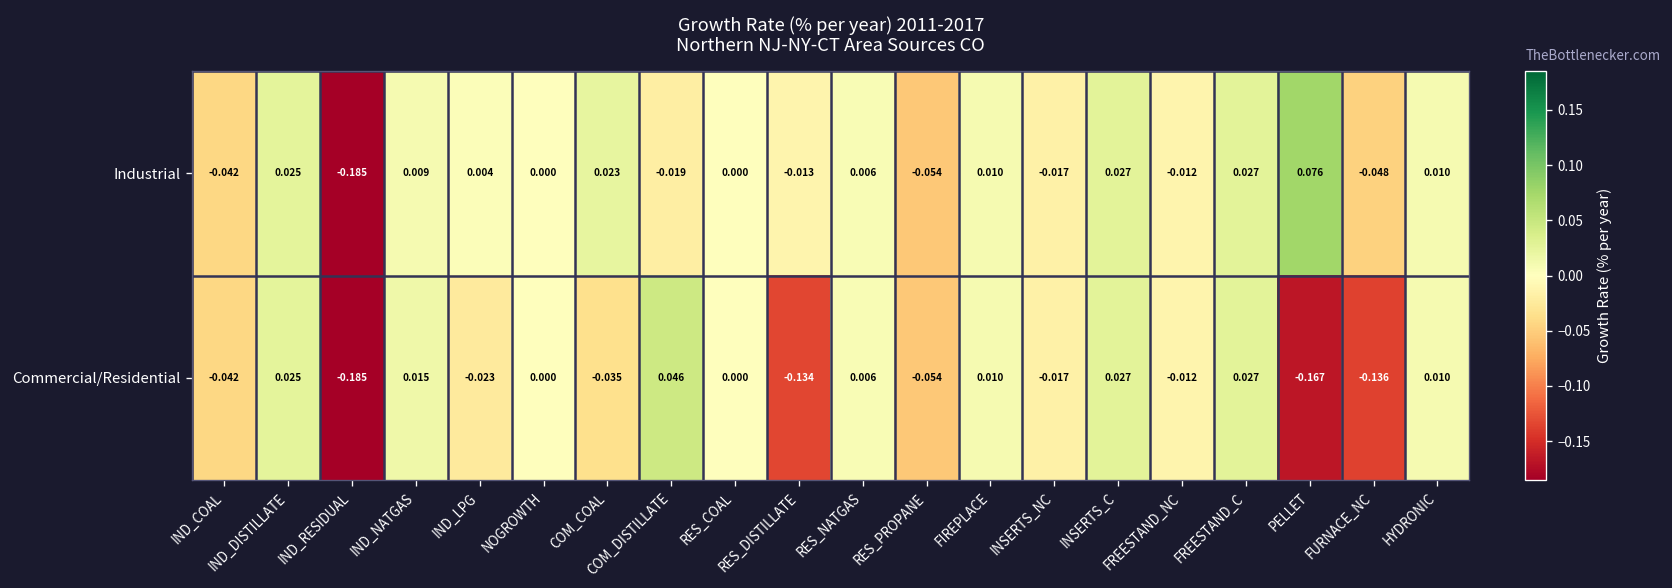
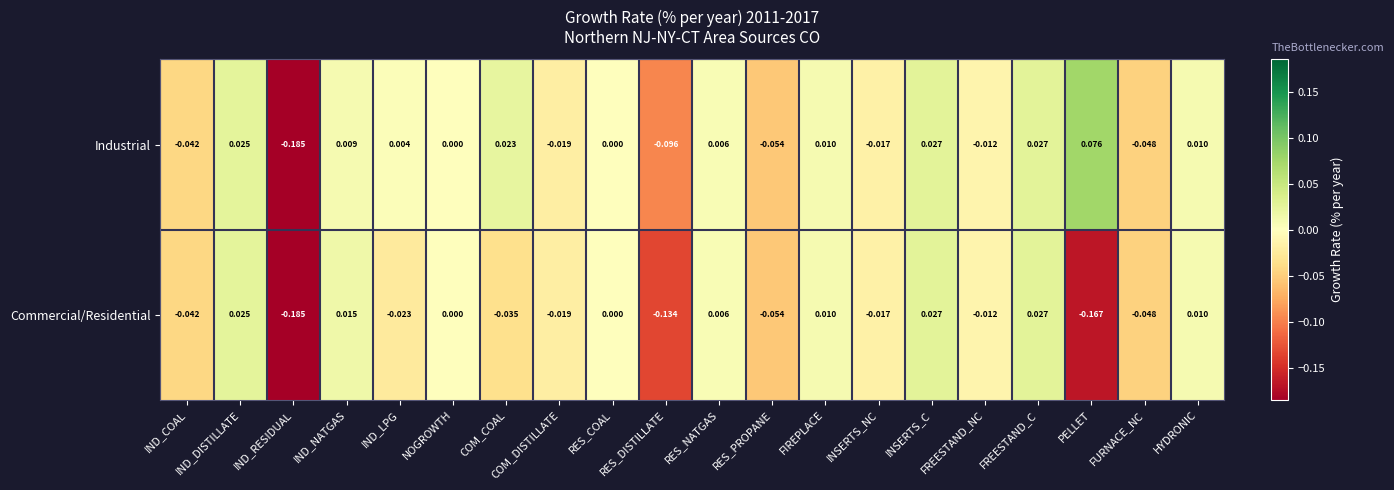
  {
    "Industrial": {
      "IND_COAL": -0.042,
      "IND_DISTILLATE": 0.025,
      "IND_RESIDUAL": -0.185,
      "IND_NATGAS": 0.009,
      "IND_LPG": 0.004,
      "NOGROWTH": 0.000,
      "COM_COAL": 0.023,
      "COM_DISTILLATE": -0.019,
      "RES_COAL": 0.000,
-     "RES_DISTILLATE": -0.013,
+     "RES_DISTILLATE": -0.096,
      "RES_NATGAS": 0.006,
      "RES_PROPANE": -0.054,
      "FIREPLACE": 0.010,
      "INSERTS_NC": -0.017,
      "INSERTS_C": 0.027,
      "FREESTAND_NC": -0.012,
      "FREESTAND_C": 0.027,
      "PELLET": 0.076,
      "FURNACE_NC": -0.048,
      "HYDRONIC": 0.010
    },
    "Commercial/Residential": {
      "IND_COAL": -0.042,
      "IND_DISTILLATE": 0.025,
      "IND_RESIDUAL": -0.185,
      "IND_NATGAS": 0.015,
      "IND_LPG": -0.023,
      "NOGROWTH": 0.000,
      "COM_COAL": -0.035,
-     "COM_DISTILLATE": 0.046,
+     "COM_DISTILLATE": -0.019,
      "RES_COAL": 0.000,
      "RES_DISTILLATE": -0.134,
      "RES_NATGAS": 0.006,
      "RES_PROPANE": -0.054,
      "FIREPLACE": 0.010,
      "INSERTS_NC": -0.017,
      "INSERTS_C": 0.027,
      "FREESTAND_NC": -0.012,
      "FREESTAND_C": 0.027,
      "PELLET": -0.167,
-     "FURNACE_NC": -0.136,
+     "FURNACE_NC": -0.048,
      "HYDRONIC": 0.010
    }
  }
